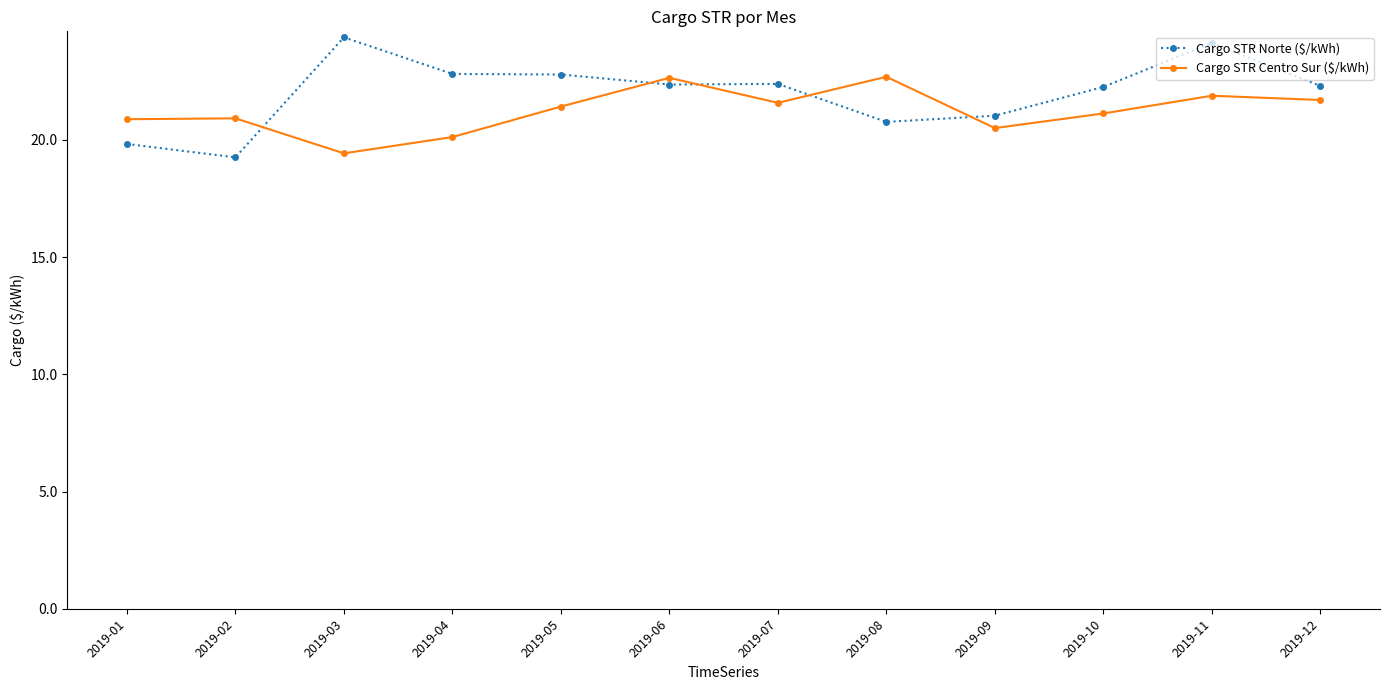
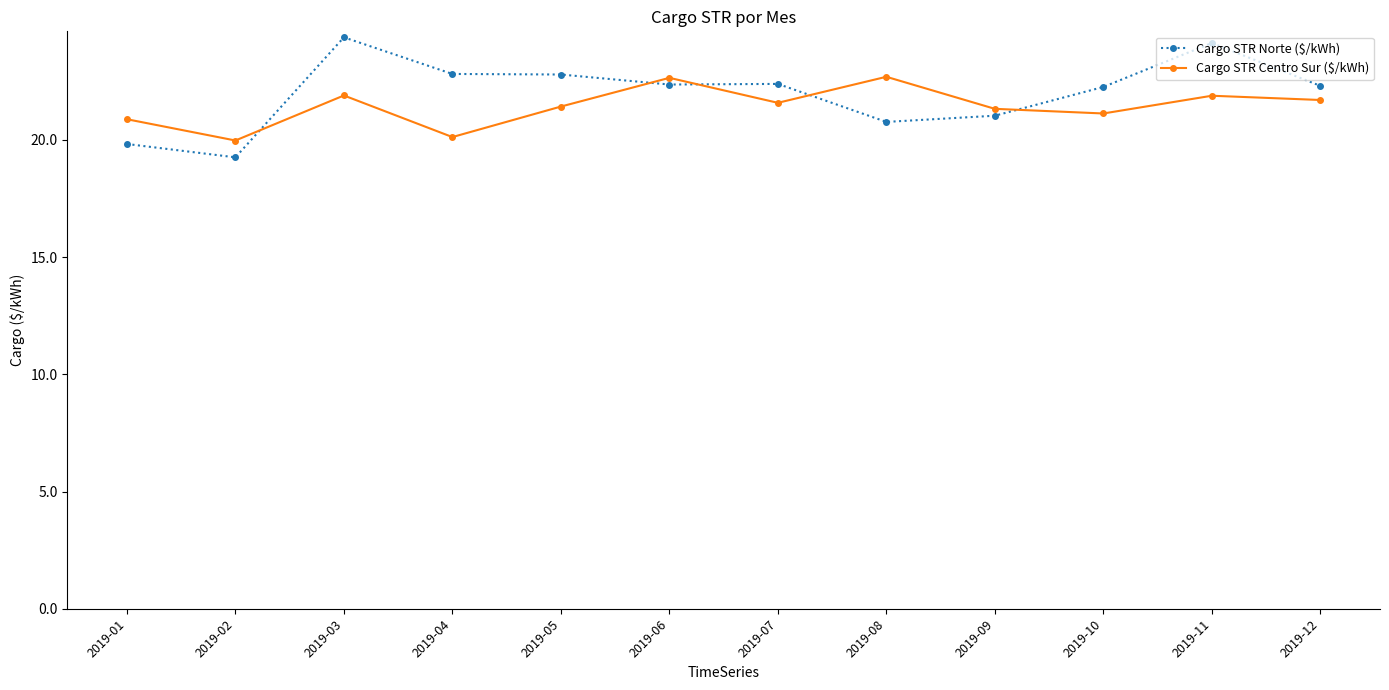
  {
    "Cargo STR Norte ($/kWh)": {
      "2019-01": 19.8,
      "2019-02": 19.3,
      "2019-03": 24.4,
      "2019-04": 22.8,
      "2019-05": 22.8,
      "2019-06": 22.4,
      "2019-07": 22.4,
      "2019-08": 20.8,
      "2019-09": 21.0,
      "2019-10": 22.3,
      "2019-12": 22.3
    },
    "Cargo STR Centro Sur ($/kWh)": {
      "2019-01": 20.9,
-     "2019-02": 20.9,
-     "2019-03": 19.4,
+     "2019-02": 20.0,
+     "2019-03": 21.9,
      "2019-04": 20.1,
      "2019-05": 21.4,
      "2019-06": 22.6,
      "2019-07": 21.6,
      "2019-08": 22.7,
-     "2019-09": 20.5,
+     "2019-09": 21.3,
      "2019-10": 21.1,
      "2019-11": 21.9,
      "2019-12": 21.7
    }
  }
